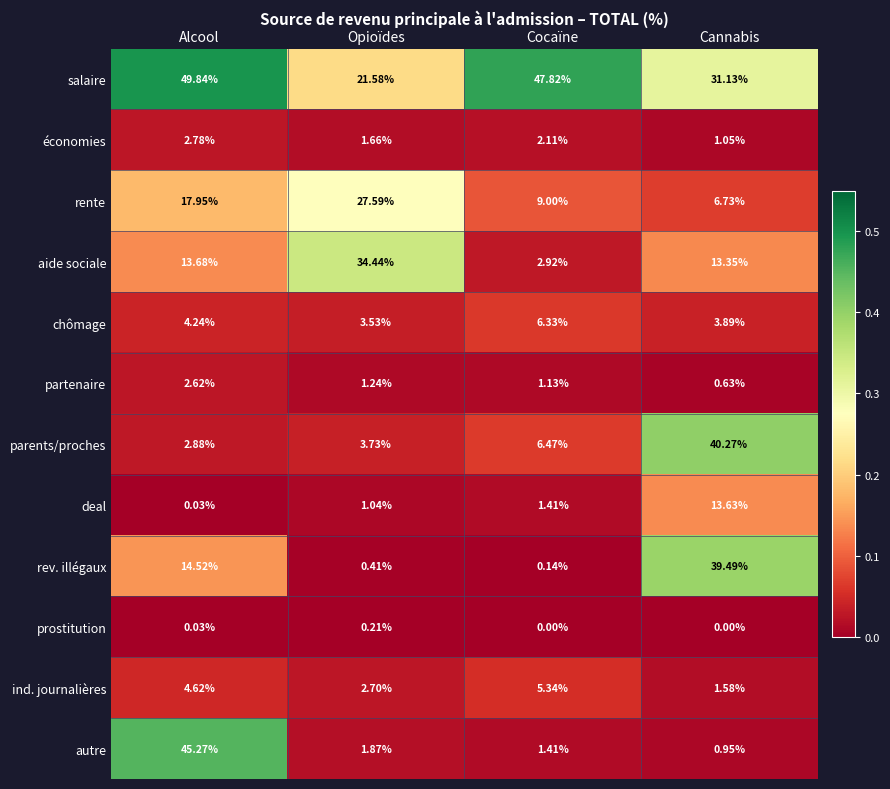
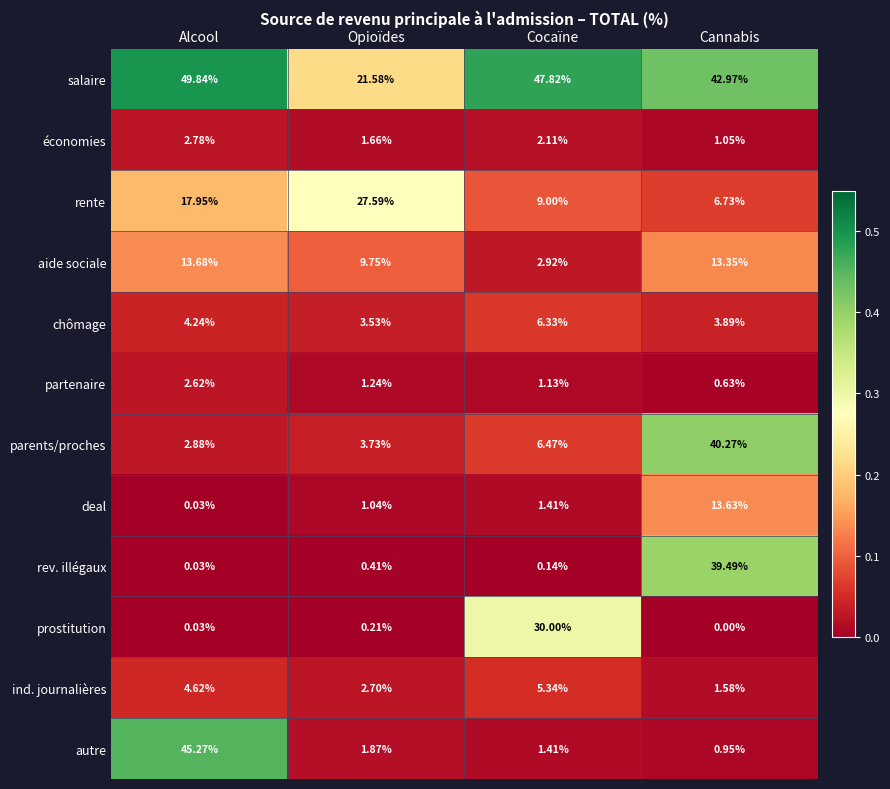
  {
    "salaire": {
      "Alcool": "49.84%",
      "Opioïdes": "21.58%",
      "Cocaïne": "47.82%",
-     "Cannabis": "31.13%"
+     "Cannabis": "42.97%"
    },
    "économies": {
      "Alcool": "2.78%",
      "Opioïdes": "1.66%",
      "Cocaïne": "2.11%",
      "Cannabis": "1.05%"
    },
    "rente": {
      "Alcool": "17.95%",
      "Opioïdes": "27.59%",
      "Cocaïne": "9.00%",
      "Cannabis": "6.73%"
    },
    "aide sociale": {
      "Alcool": "13.68%",
-     "Opioïdes": "34.44%",
+     "Opioïdes": "9.75%",
      "Cocaïne": "2.92%",
      "Cannabis": "13.35%"
    },
    "chômage": {
      "Alcool": "4.24%",
      "Opioïdes": "3.53%",
      "Cocaïne": "6.33%",
      "Cannabis": "3.89%"
    },
    "partenaire": {
      "Alcool": "2.62%",
      "Opioïdes": "1.24%",
      "Cocaïne": "1.13%",
      "Cannabis": "0.63%"
    },
    "parents/proches": {
      "Alcool": "2.88%",
      "Opioïdes": "3.73%",
      "Cocaïne": "6.47%",
      "Cannabis": "40.27%"
    },
    "deal": {
      "Alcool": "0.03%",
      "Opioïdes": "1.04%",
      "Cocaïne": "1.41%",
      "Cannabis": "13.63%"
    },
    "rev. illégaux": {
-     "Alcool": "14.52%",
+     "Alcool": "0.03%",
      "Opioïdes": "0.41%",
      "Cocaïne": "0.14%",
      "Cannabis": "39.49%"
    },
    "prostitution": {
      "Alcool": "0.03%",
      "Opioïdes": "0.21%",
-     "Cocaïne": "0.00%",
+     "Cocaïne": "30.00%",
      "Cannabis": "0.00%"
    },
    "ind. journalières": {
      "Alcool": "4.62%",
      "Opioïdes": "2.70%",
      "Cocaïne": "5.34%",
      "Cannabis": "1.58%"
    },
    "autre": {
      "Alcool": "45.27%",
      "Opioïdes": "1.87%",
      "Cocaïne": "1.41%",
      "Cannabis": "0.95%"
    }
  }
